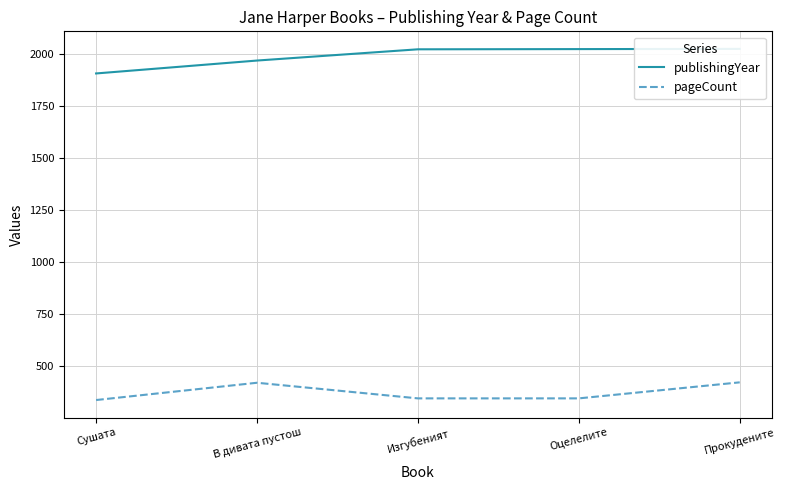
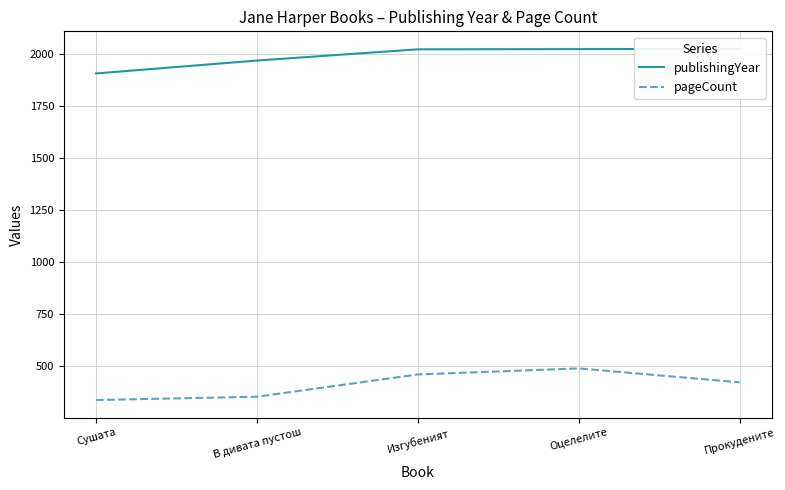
  {
    "publishingYear": {
      "Сушата": 1910,
      "В дивата пустош": 1970,
      "Изгубеният": 2020,
      "Оцелелите": 2020
    },
    "pageCount": {
      "Сушата": 340,
-     "В дивата пустош": 420,
-     "Изгубеният": 340,
-     "Оцелелите": 340,
+     "В дивата пустош": 350,
+     "Изгубеният": 460,
+     "Оцелелите": 490,
      "Прокудените": 420
    }
  }
